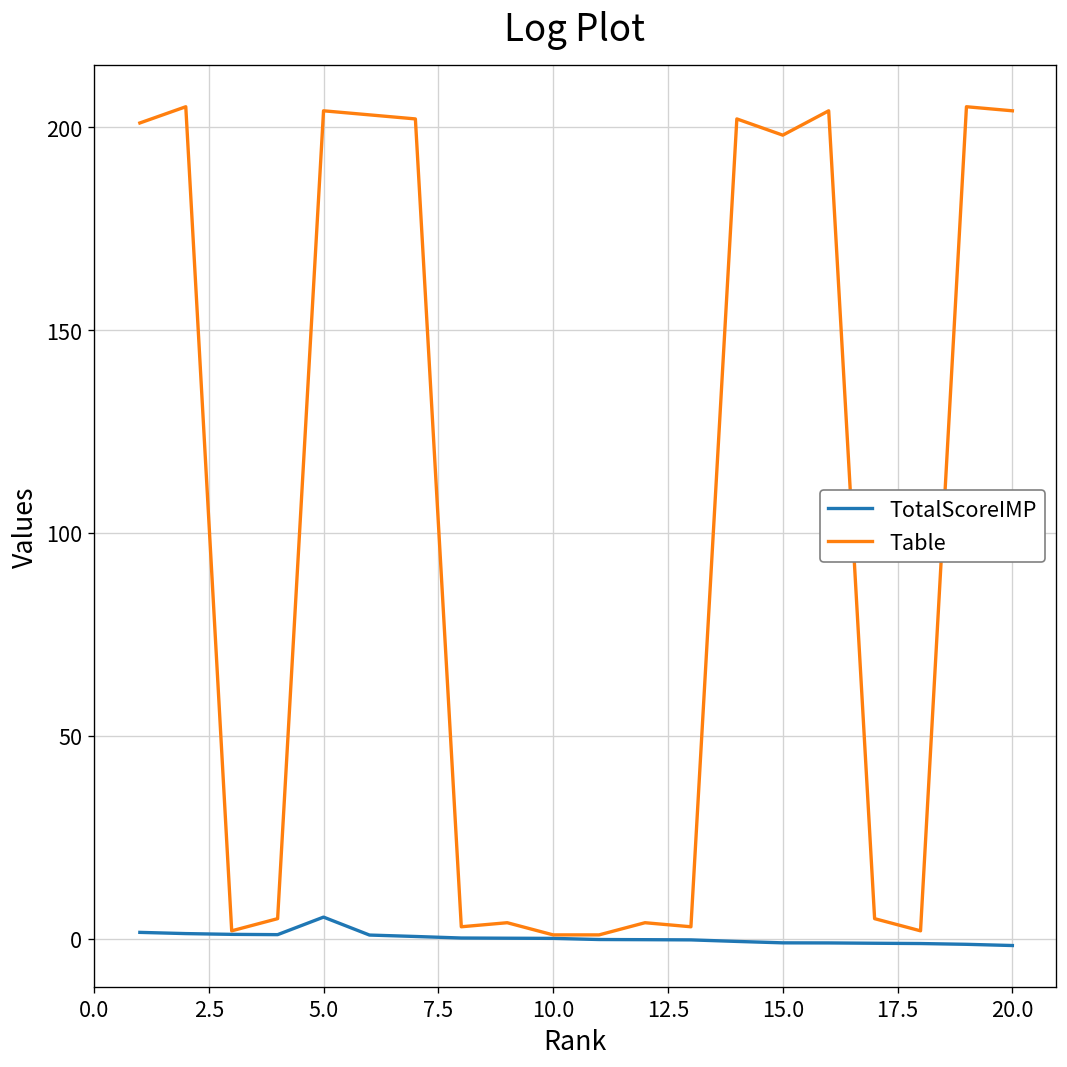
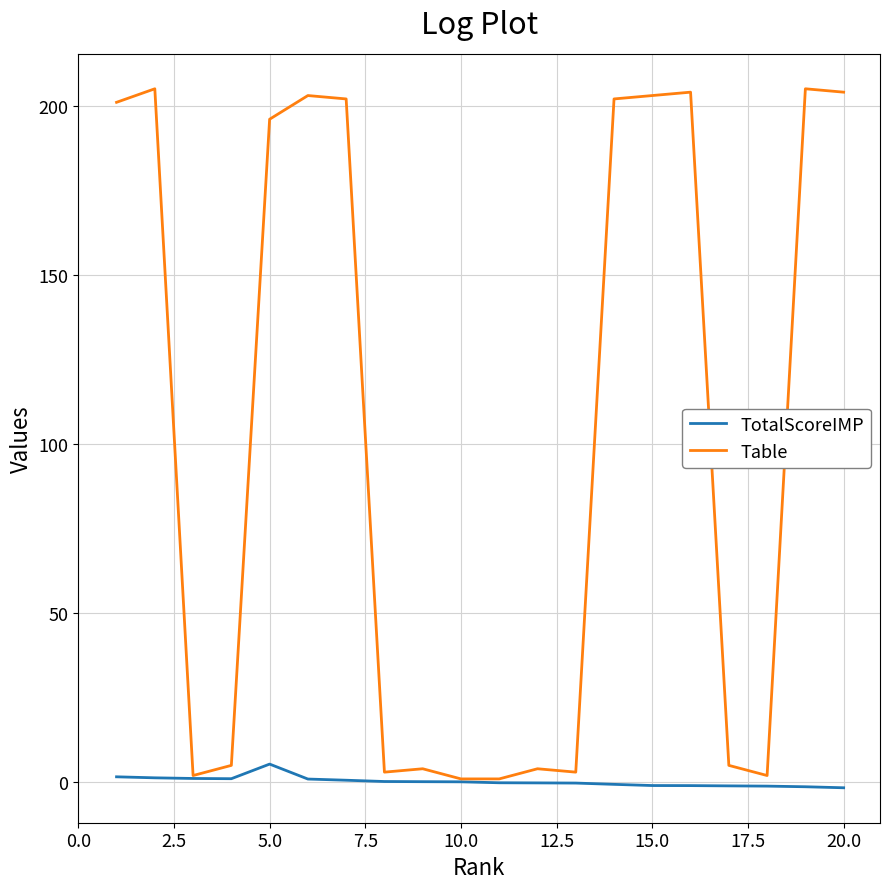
  {
    "TotalScoreIMP": {
      "5.0": 5,
      "10.0": 0,
      "15.0": -1,
      "20.0": -2
    },
    "Table": {
-     "5.0": 204,
+     "5.0": 196,
      "10.0": 1,
-     "15.0": 198,
+     "15.0": 203,
      "20.0": 204
    }
  }
